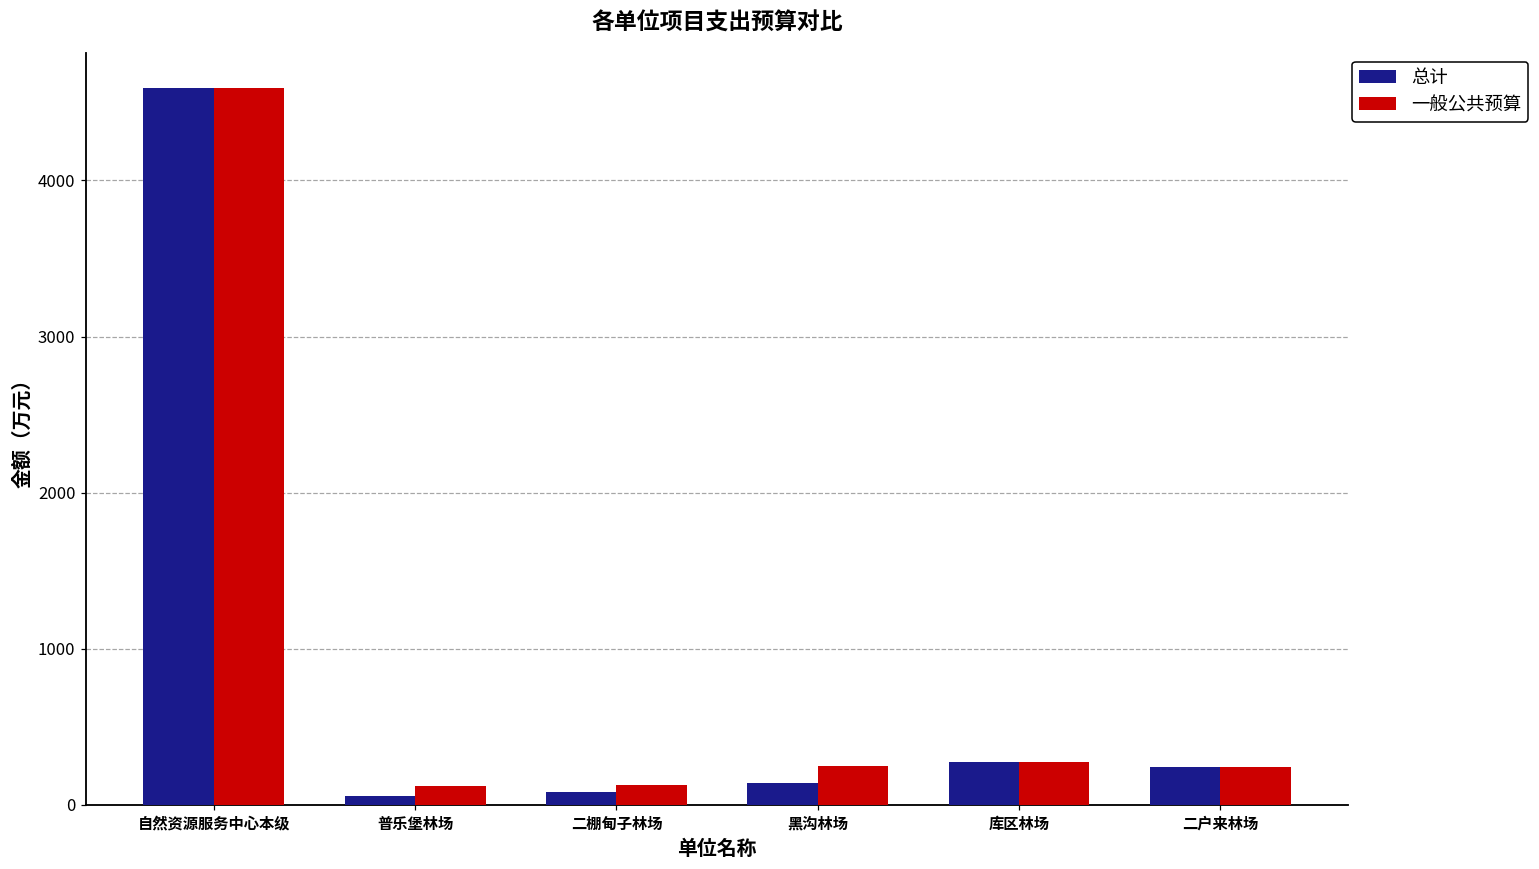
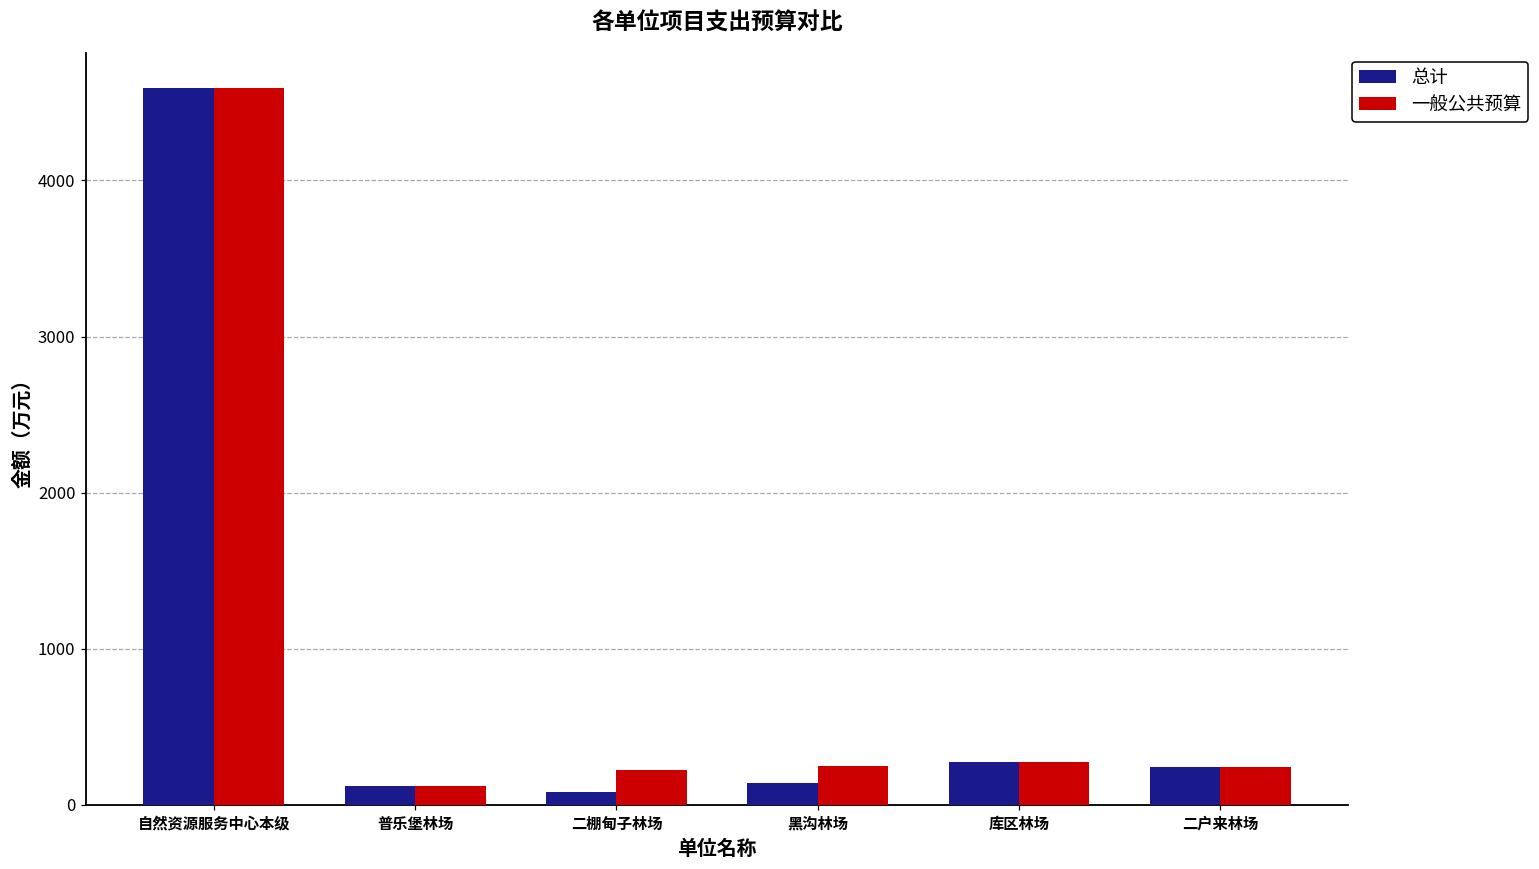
  {
    "总计": {
      "自然资源服务中心本级": 4590,
-     "普乐堡林场": 60,
+     "普乐堡林场": 120,
      "二棚甸子林场": 80,
      "黑沟林场": 140,
      "库区林场": 280,
      "二户来林场": 240
    },
    "一般公共预算": {
      "自然资源服务中心本级": 4590,
      "普乐堡林场": 120,
-     "二棚甸子林场": 130,
+     "二棚甸子林场": 220,
      "黑沟林场": 250,
      "库区林场": 280,
      "二户来林场": 240
    }
  }
